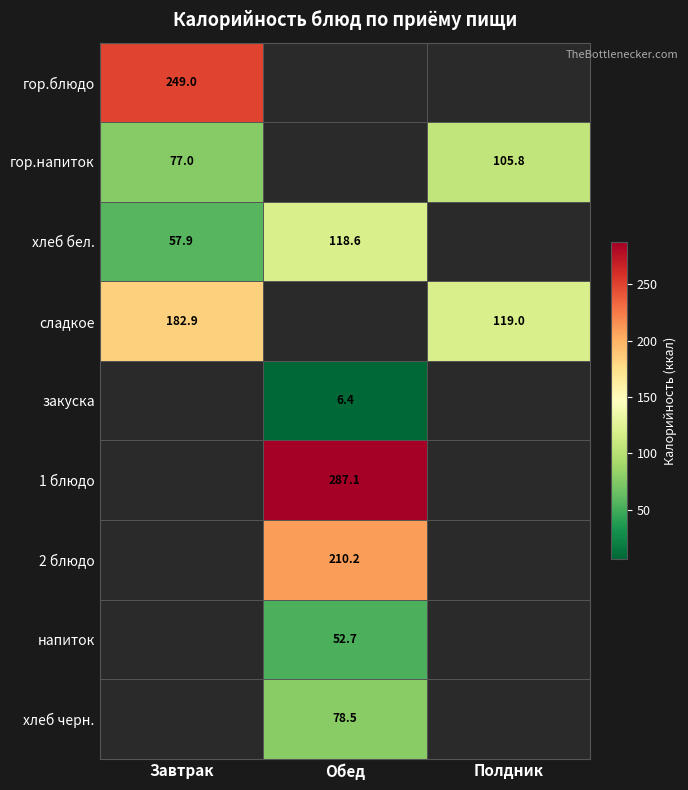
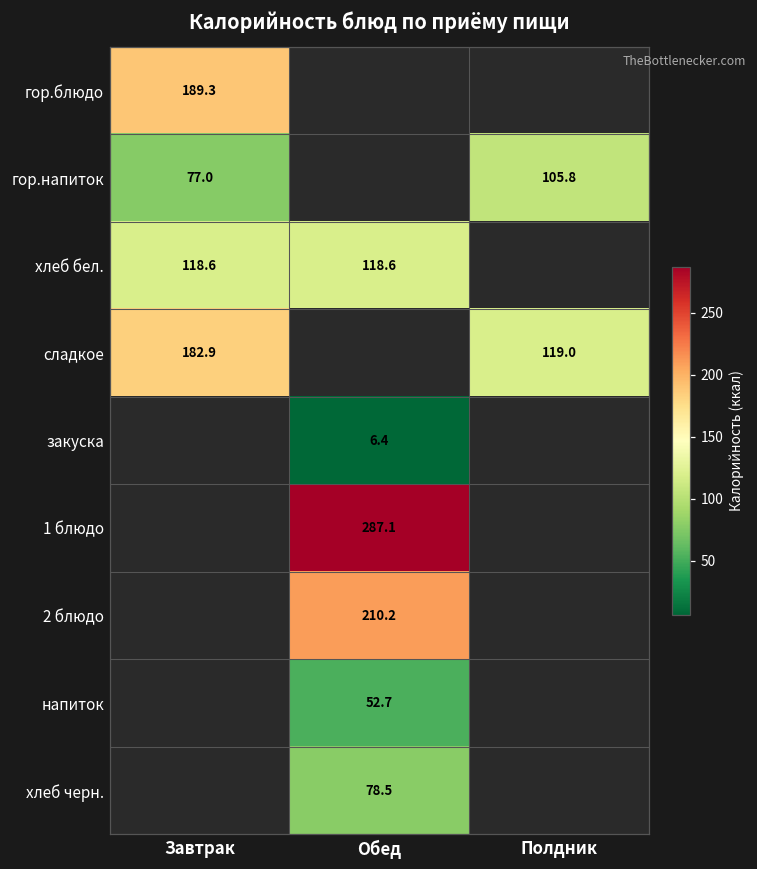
  {
    "гор.блюдо": {
-     "Завтрак": 249.0
+     "Завтрак": 189.3
    },
    "гор.напиток": {
      "Завтрак": 77.0,
      "Полдник": 105.8
    },
    "хлеб бел.": {
-     "Завтрак": 57.9,
+     "Завтрак": 118.6,
      "Обед": 118.6
    },
    "сладкое": {
      "Завтрак": 182.9,
      "Полдник": 119.0
    },
    "закуска": {
      "Обед": 6.4
    },
    "1 блюдо": {
      "Обед": 287.1
    },
    "2 блюдо": {
      "Обед": 210.2
    },
    "напиток": {
      "Обед": 52.7
    },
    "хлеб черн.": {
      "Обед": 78.5
    }
  }
